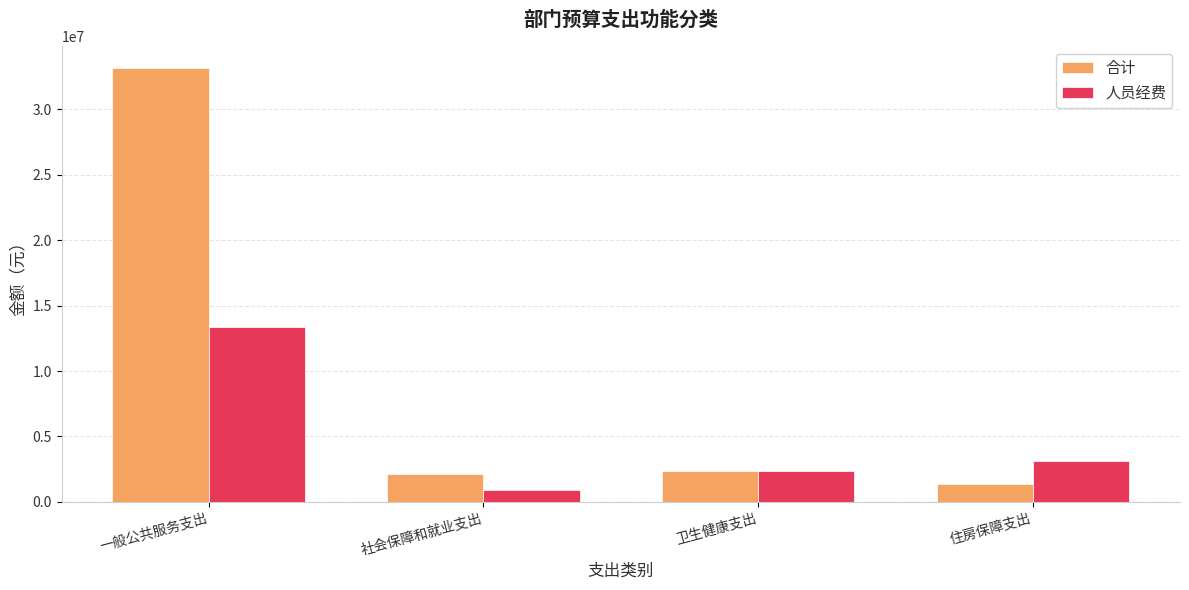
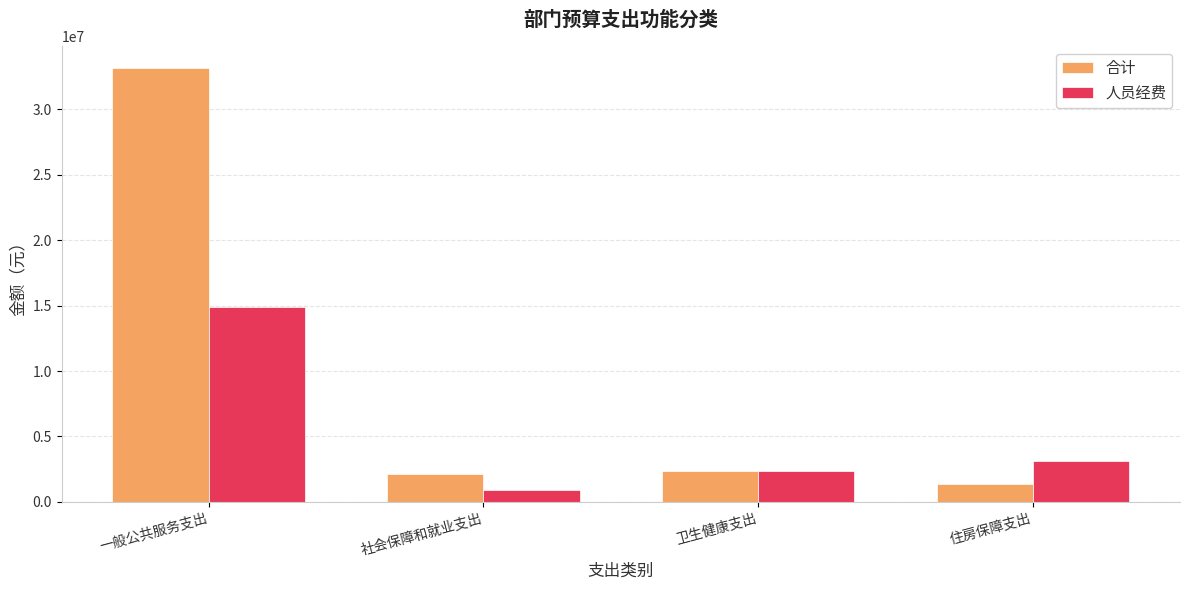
  {
    "合计": {
      "一般公共服务支出": 33200000,
      "社会保障和就业支出": 2100000,
      "卫生健康支出": 2300000,
      "住房保障支出": 1400000
    },
    "人员经费": {
-     "一般公共服务支出": 13400000,
+     "一般公共服务支出": 14900000,
      "社会保障和就业支出": 900000,
      "卫生健康支出": 2300000,
      "住房保障支出": 3100000
    }
  }
